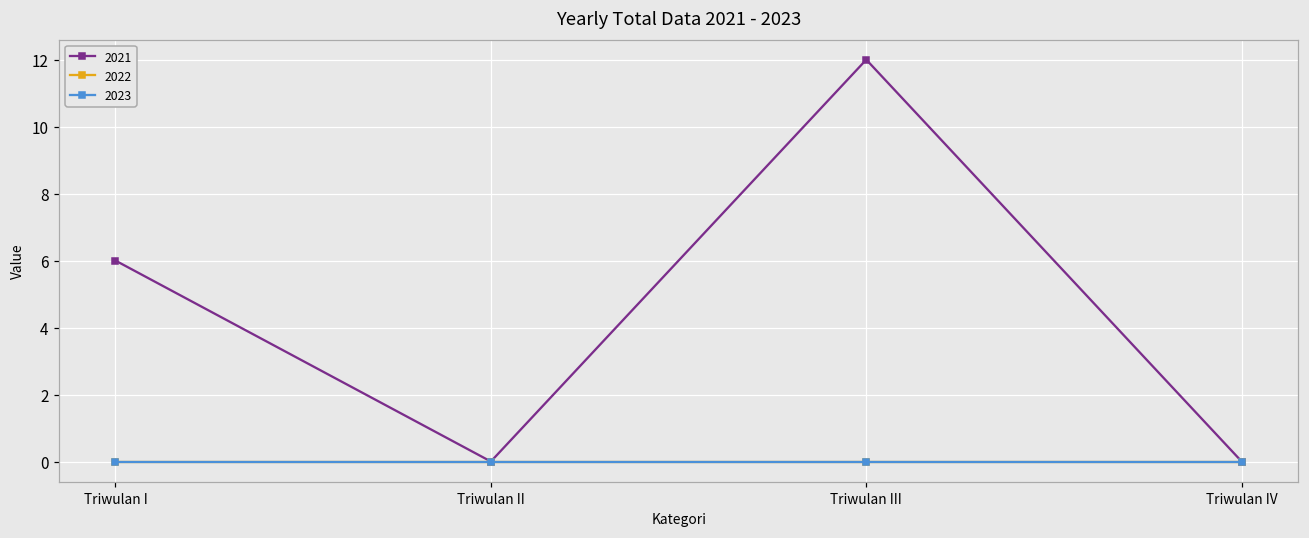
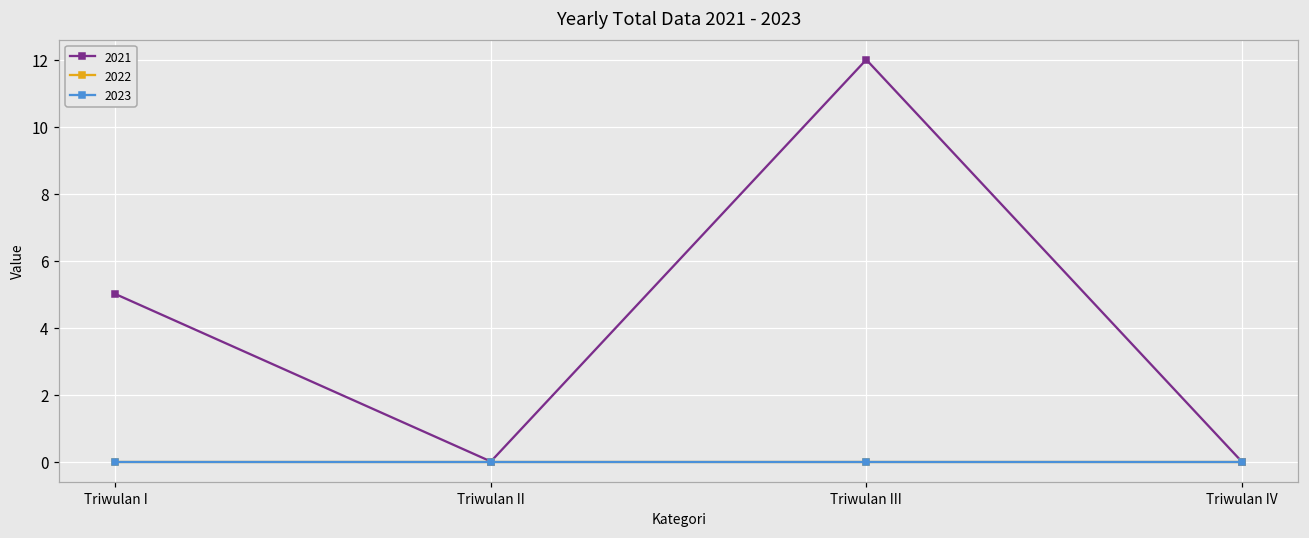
  {
    "2021": {
-     "Triwulan I": 6,
+     "Triwulan I": 5,
      "Triwulan III": 12
    },
    "2023": {
      "Triwulan I": 0,
      "Triwulan III": 0
    }
  }
